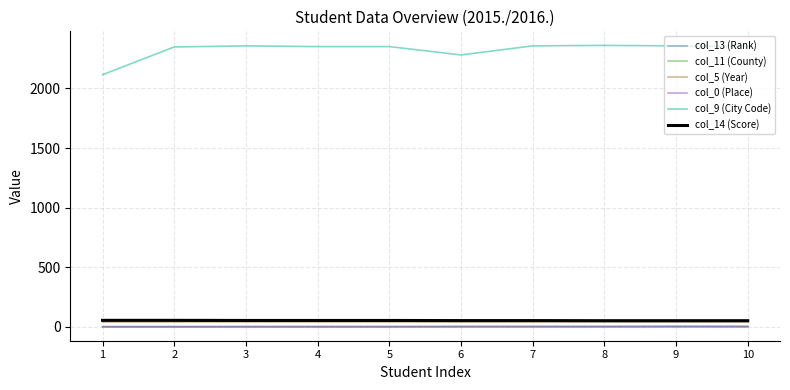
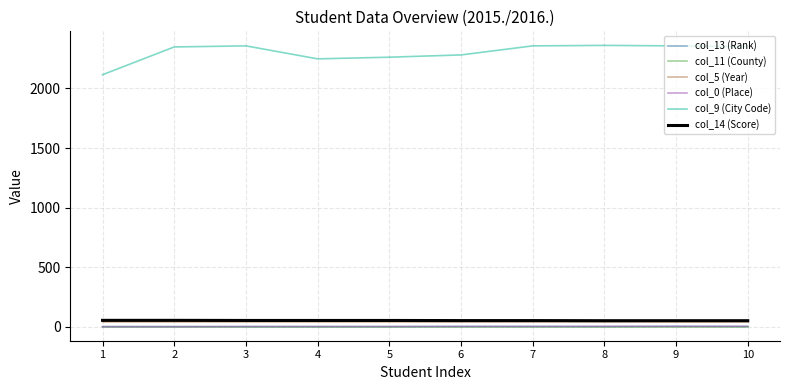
  {
    "col_9 (City Code)": {
      "1": 2120,
      "2": 2350,
      "3": 2360,
-     "4": 2350,
-     "5": 2350,
+     "4": 2250,
+     "5": 2260,
      "6": 2280,
      "7": 2360,
      "8": 2360
    }
  }
